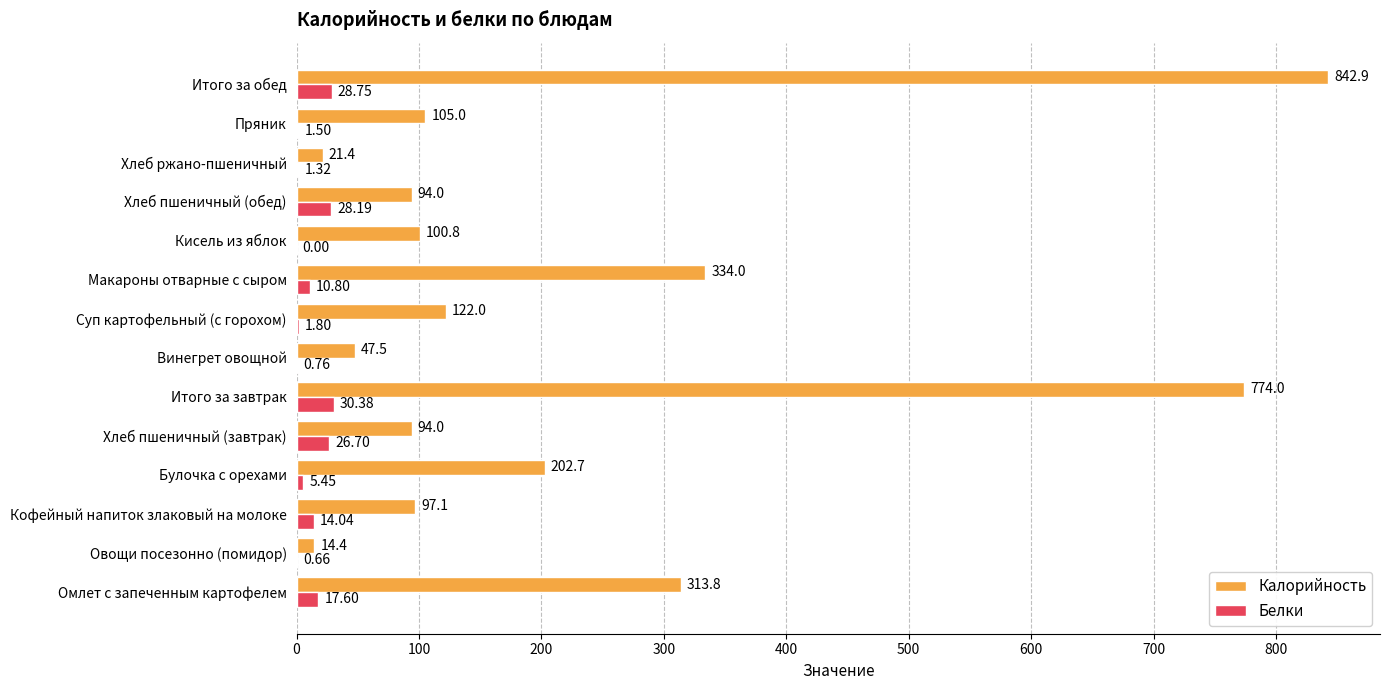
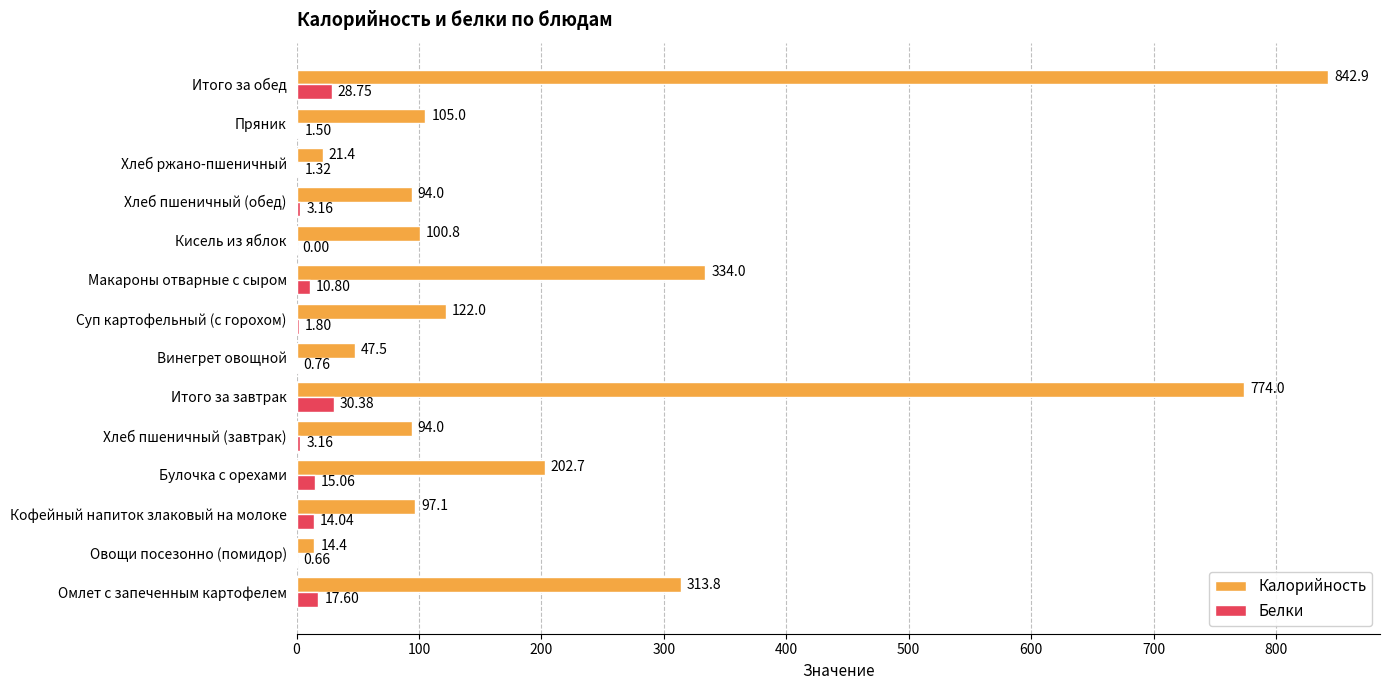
  {
    "Калорийность": {
      "Итого за обед": 842.9,
      "Пряник": 105.0,
      "Хлеб ржано-пшеничный": 21.4,
      "Хлеб пшеничный (обед)": 94.0,
      "Кисель из яблок": 100.8,
      "Макароны отварные с сыром": 334.0,
      "Суп картофельный (с горохом)": 122.0,
      "Винегрет овощной": 47.5,
      "Итого за завтрак": 774.0,
      "Хлеб пшеничный (завтрак)": 94.0,
      "Булочка с орехами": 202.7,
      "Кофейный напиток злаковый на молоке": 97.1,
      "Овощи посезонно (помидор)": 14.4,
      "Омлет с запеченным картофелем": 313.8
    },
    "Белки": {
      "Итого за обед": 28.75,
      "Пряник": 1.50,
      "Хлеб ржано-пшеничный": 1.32,
-     "Хлеб пшеничный (обед)": 28.19,
+     "Хлеб пшеничный (обед)": 3.16,
      "Кисель из яблок": 0.00,
      "Макароны отварные с сыром": 10.80,
      "Суп картофельный (с горохом)": 1.80,
      "Винегрет овощной": 0.76,
      "Итого за завтрак": 30.38,
-     "Хлеб пшеничный (завтрак)": 26.70,
-     "Булочка с орехами": 5.45,
+     "Хлеб пшеничный (завтрак)": 3.16,
+     "Булочка с орехами": 15.06,
      "Кофейный напиток злаковый на молоке": 14.04,
      "Овощи посезонно (помидор)": 0.66,
      "Омлет с запеченным картофелем": 17.60
    }
  }
